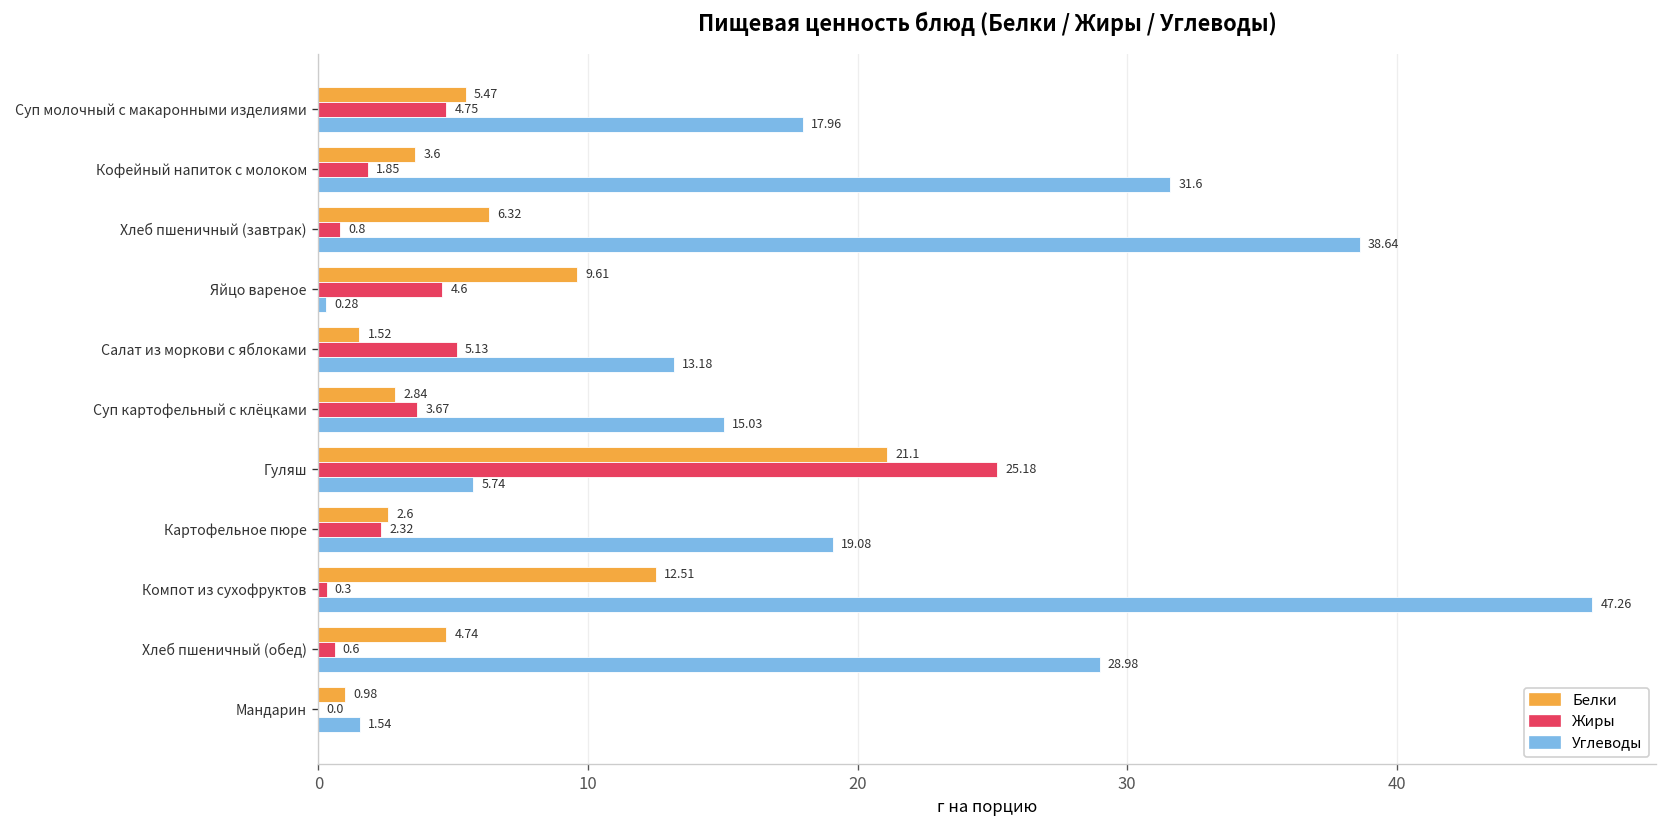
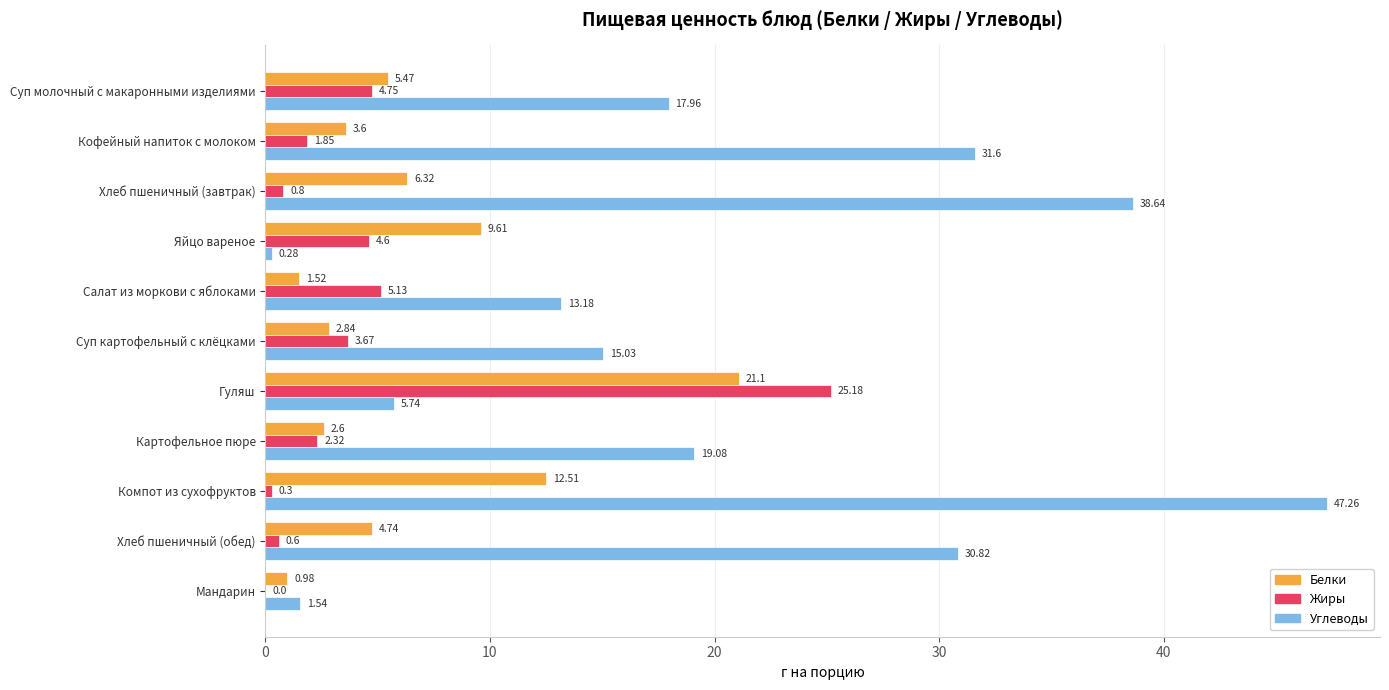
  {
    "Белки": {
      "Суп молочный с макаронными изделиями": 5.47,
      "Кофейный напиток с молоком": 3.6,
      "Хлеб пшеничный (завтрак)": 6.32,
      "Яйцо вареное": 9.61,
      "Салат из моркови с яблоками": 1.52,
      "Суп картофельный с клёцками": 2.84,
      "Гуляш": 21.1,
      "Картофельное пюре": 2.6,
      "Компот из сухофруктов": 12.51,
      "Хлеб пшеничный (обед)": 4.74,
      "Мандарин": 0.98
    },
    "Жиры": {
      "Суп молочный с макаронными изделиями": 4.75,
      "Кофейный напиток с молоком": 1.85,
      "Хлеб пшеничный (завтрак)": 0.8,
      "Яйцо вареное": 4.6,
      "Салат из моркови с яблоками": 5.13,
      "Суп картофельный с клёцками": 3.67,
      "Гуляш": 25.18,
      "Картофельное пюре": 2.32,
      "Компот из сухофруктов": 0.3,
      "Хлеб пшеничный (обед)": 0.6,
      "Мандарин": 0.0
    },
    "Углеводы": {
      "Суп молочный с макаронными изделиями": 17.96,
      "Кофейный напиток с молоком": 31.6,
      "Хлеб пшеничный (завтрак)": 38.64,
      "Яйцо вареное": 0.28,
      "Салат из моркови с яблоками": 13.18,
      "Суп картофельный с клёцками": 15.03,
      "Гуляш": 5.74,
      "Картофельное пюре": 19.08,
      "Компот из сухофруктов": 47.26,
-     "Хлеб пшеничный (обед)": 28.98,
+     "Хлеб пшеничный (обед)": 30.82,
      "Мандарин": 1.54
    }
  }
